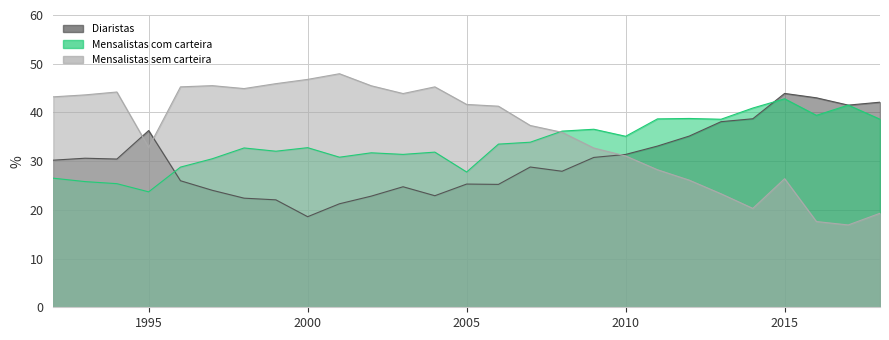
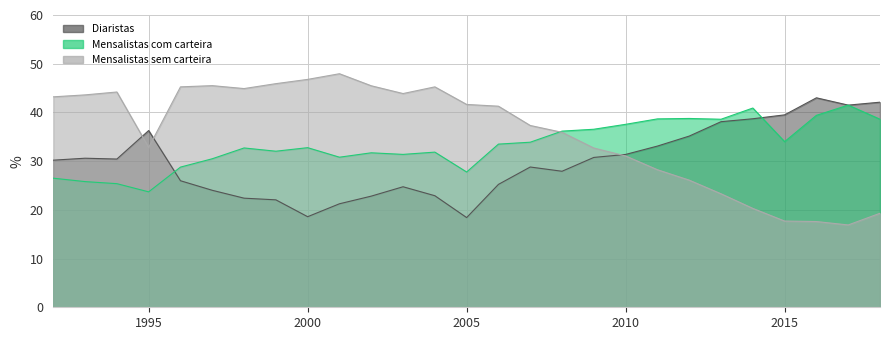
  {
    "Diaristas": {
      "1995": 36,
      "2000": 19,
-     "2005": 25,
-     "2015": 44
+     "2005": 18,
+     "2015": 40
    },
    "Mensalistas com carteira": {
      "1995": 24,
      "2000": 33,
      "2005": 28,
-     "2010": 35,
-     "2015": 43
+     "2010": 38,
+     "2015": 34
    },
    "Mensalistas sem carteira": {
      "1995": 33,
      "2000": 47,
      "2005": 42,
-     "2015": 26
+     "2015": 18
    }
  }
